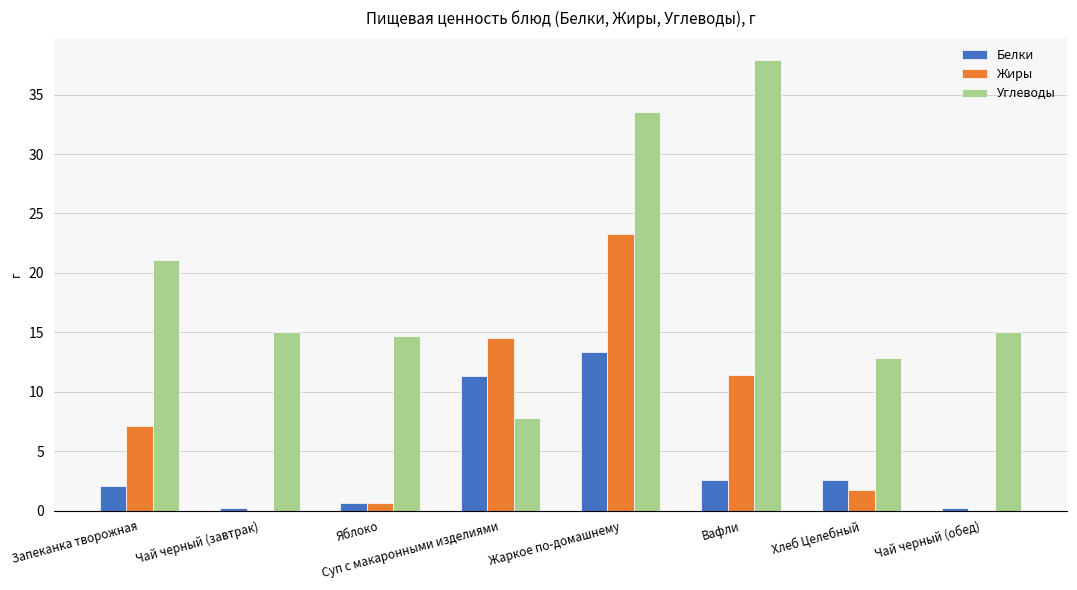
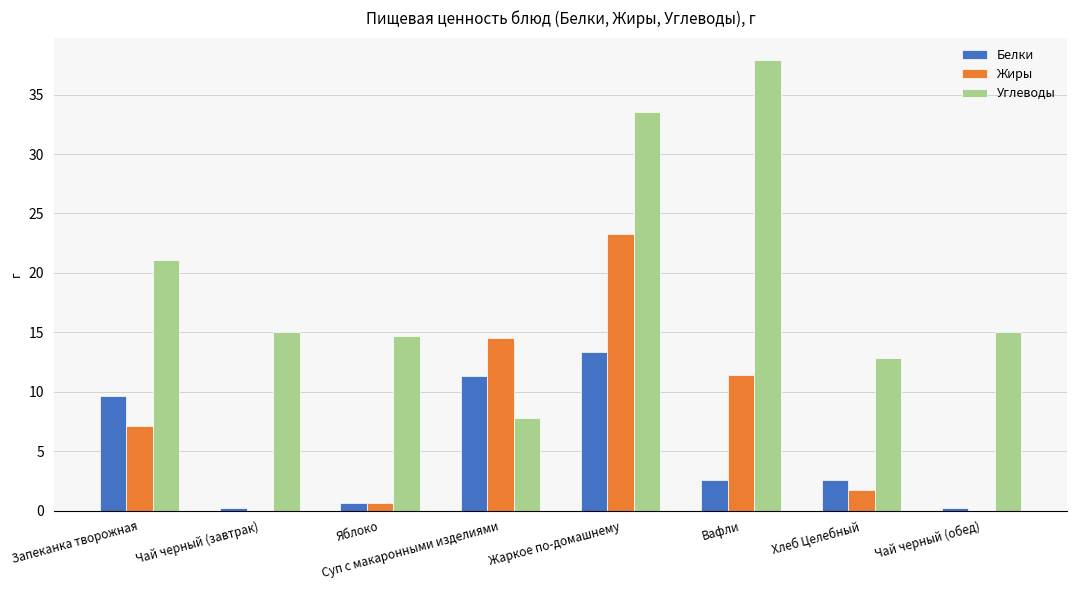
  {
    "Белки": {
-     "Запеканка творожная": 2.1,
+     "Запеканка творожная": 9.6,
      "Яблоко": 0.6,
      "Суп с макаронными изделиями": 11.3,
      "Жаркое по-домашнему": 13.3,
      "Вафли": 2.6,
      "Хлеб Целебный": 2.6
    },
    "Жиры": {
      "Запеканка творожная": 7.1,
      "Чай черный (завтрак)": 0.0,
      "Яблоко": 0.6,
      "Суп с макаронными изделиями": 14.5,
      "Жаркое по-домашнему": 23.3,
      "Вафли": 11.4,
      "Хлеб Целебный": 1.7,
      "Чай черный (обед)": 0.0
    },
    "Углеводы": {
      "Запеканка творожная": 21.1,
      "Чай черный (завтрак)": 15.0,
      "Яблоко": 14.7,
      "Суп с макаронными изделиями": 7.8,
      "Жаркое по-домашнему": 33.5,
      "Вафли": 37.9,
      "Хлеб Целебный": 12.8,
      "Чай черный (обед)": 15.0
    }
  }
